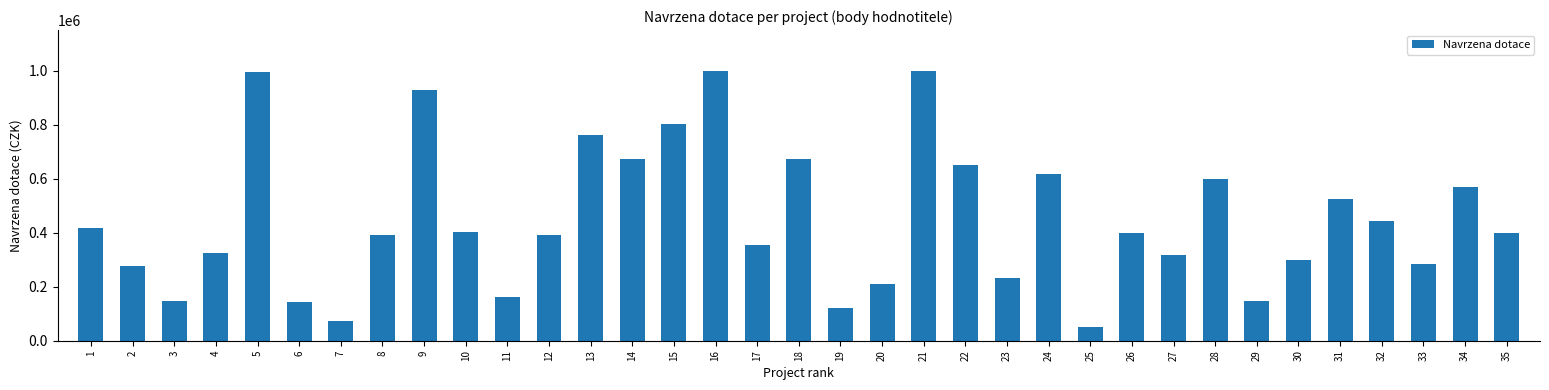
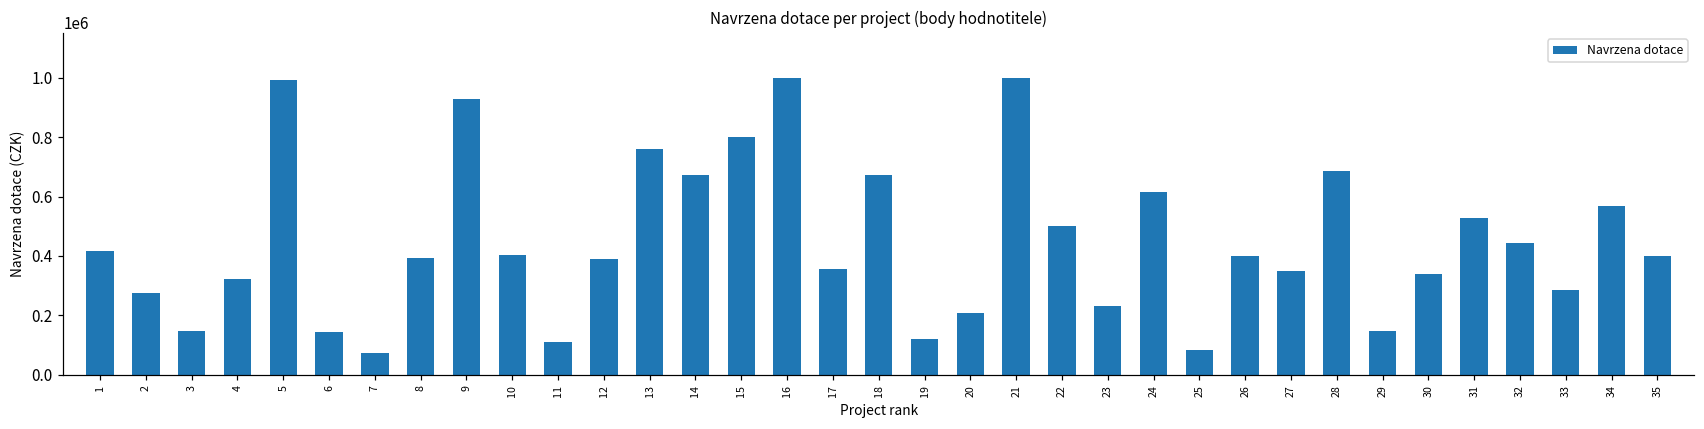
  {
    "1": 420000,
    "2": 280000,
    "3": 150000,
    "4": 320000,
    "5": 990000,
    "6": 150000,
    "7": 70000,
    "8": 390000,
    "9": 930000,
    "10": 400000,
-   "11": 160000,
+   "11": 110000,
    "12": 390000,
    "13": 760000,
    "14": 670000,
    "15": 800000,
    "16": 1000000,
    "17": 350000,
    "18": 670000,
    "19": 120000,
    "20": 210000,
    "21": 1000000,
-   "22": 650000,
+   "22": 500000,
    "23": 230000,
    "24": 620000,
-   "25": 50000,
+   "25": 80000,
    "26": 400000,
-   "27": 320000,
-   "28": 600000,
+   "27": 350000,
+   "28": 690000,
    "29": 150000,
-   "30": 300000,
+   "30": 340000,
    "31": 530000,
    "32": 440000,
    "33": 290000,
    "34": 570000,
    "35": 400000
  }
